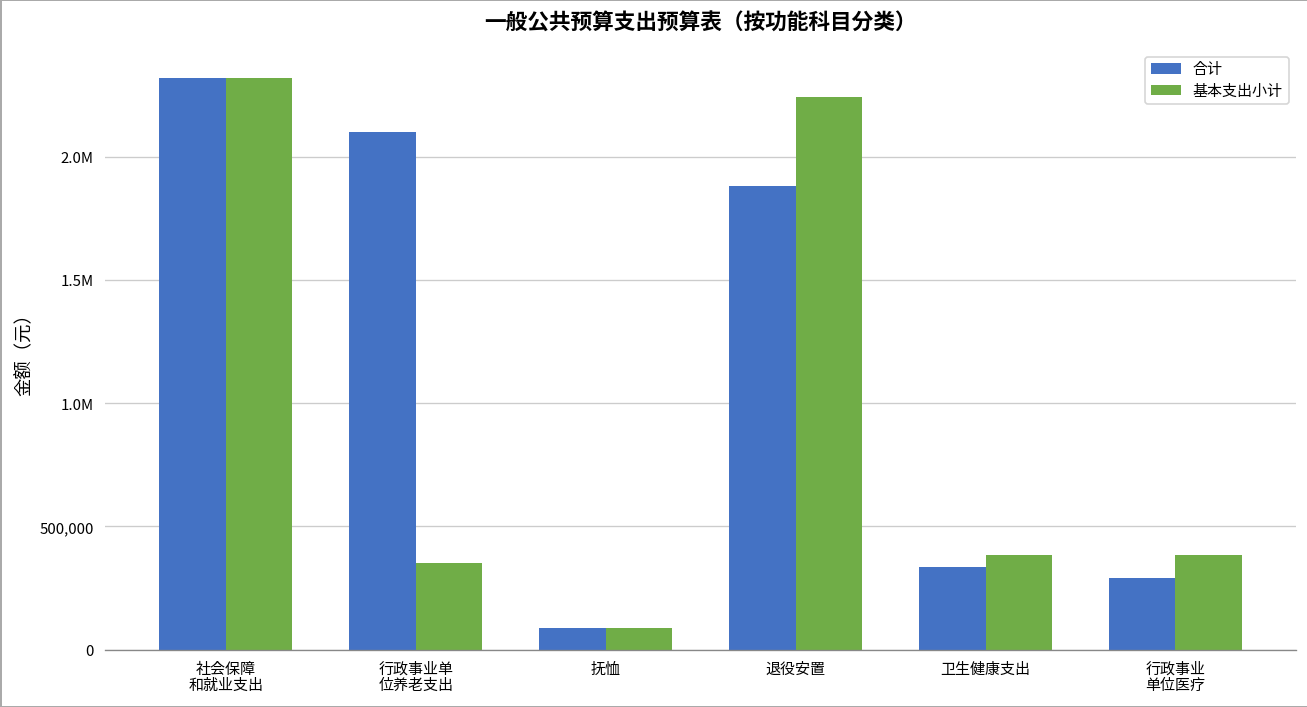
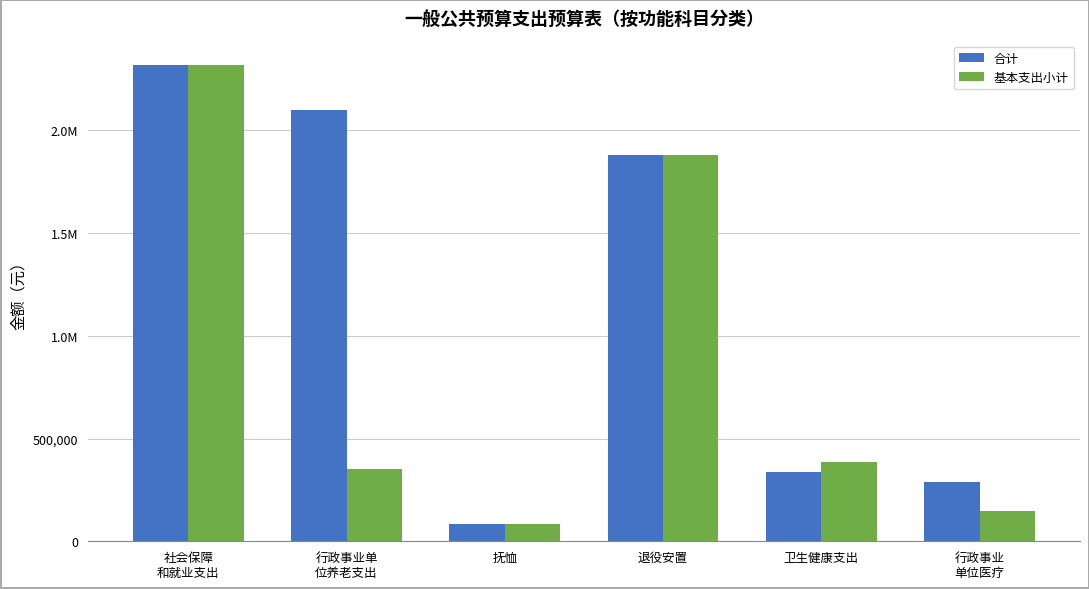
  {
    "合计": {
      "社会保障 和就业支出": "2,320,000",
      "行政事业单 位养老支出": "2,100,000",
      "抚恤": "90,000",
      "退役安置": "1,880,000",
      "卫生健康支出": "340,000",
      "行政事业 单位医疗": "290,000"
    },
    "基本支出小计": {
      "社会保障 和就业支出": "2,320,000",
      "行政事业单 位养老支出": "350,000",
      "抚恤": "90,000",
-     "退役安置": "2,240,000",
+     "退役安置": "1,880,000",
      "卫生健康支出": "390,000",
-     "行政事业 单位医疗": "390,000"
+     "行政事业 单位医疗": "150,000"
    }
  }
